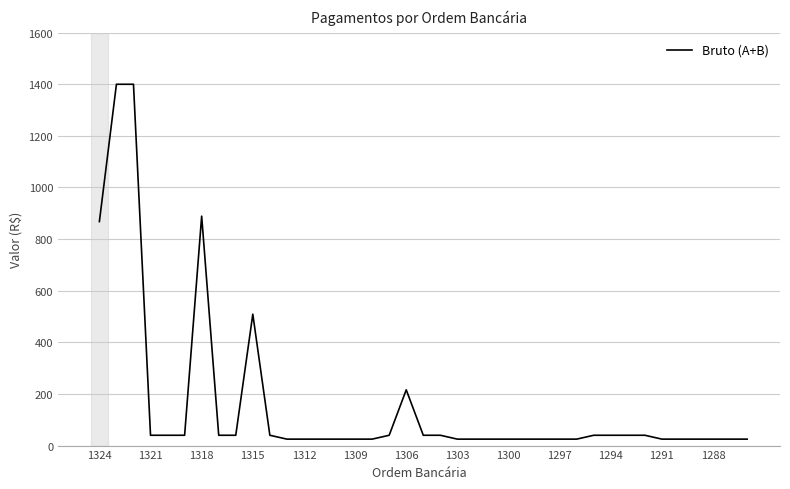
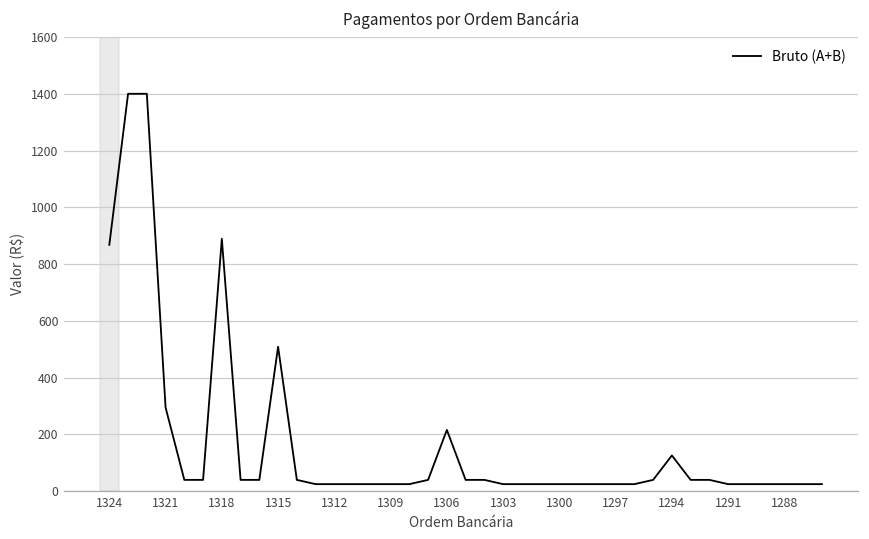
  {
    "1324": 870,
-   "1321": 40,
+   "1321": 300,
    "1318": 890,
    "1315": 510,
    "1312": 30,
    "1309": 30,
    "1306": 220,
    "1303": 30,
    "1300": 30,
    "1297": 30,
-   "1294": 40,
+   "1294": 130,
    "1291": 30,
    "1288": 30
  }
